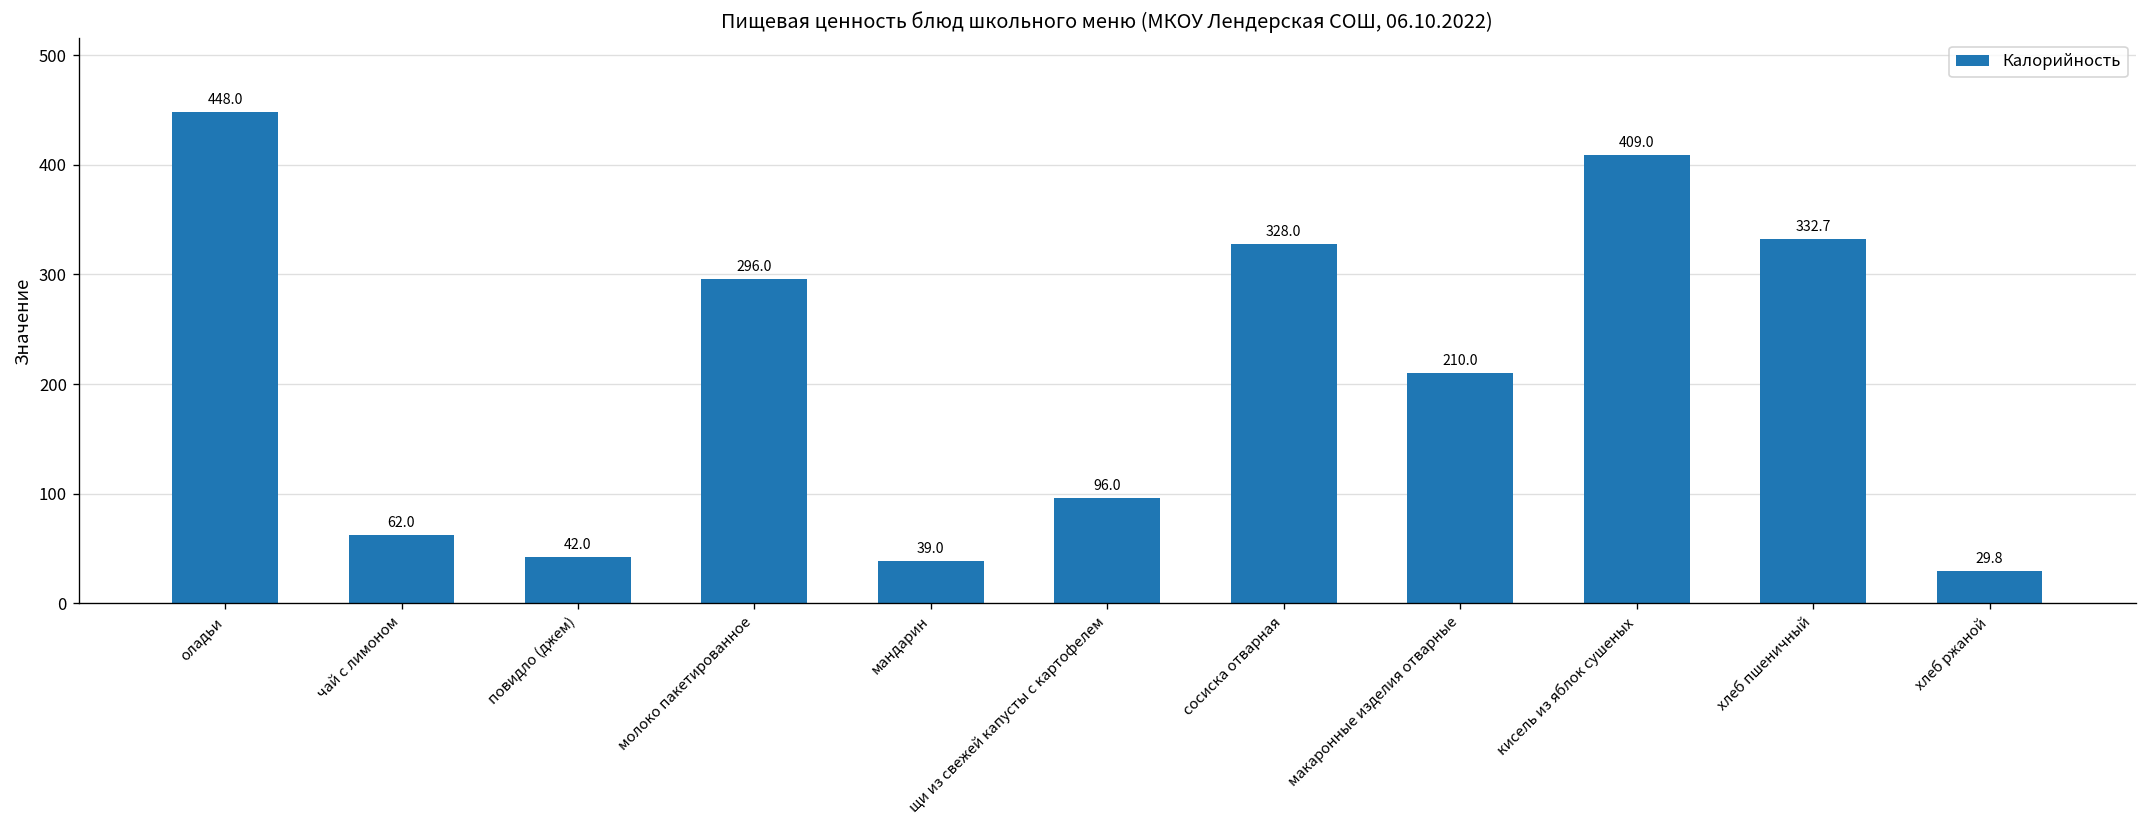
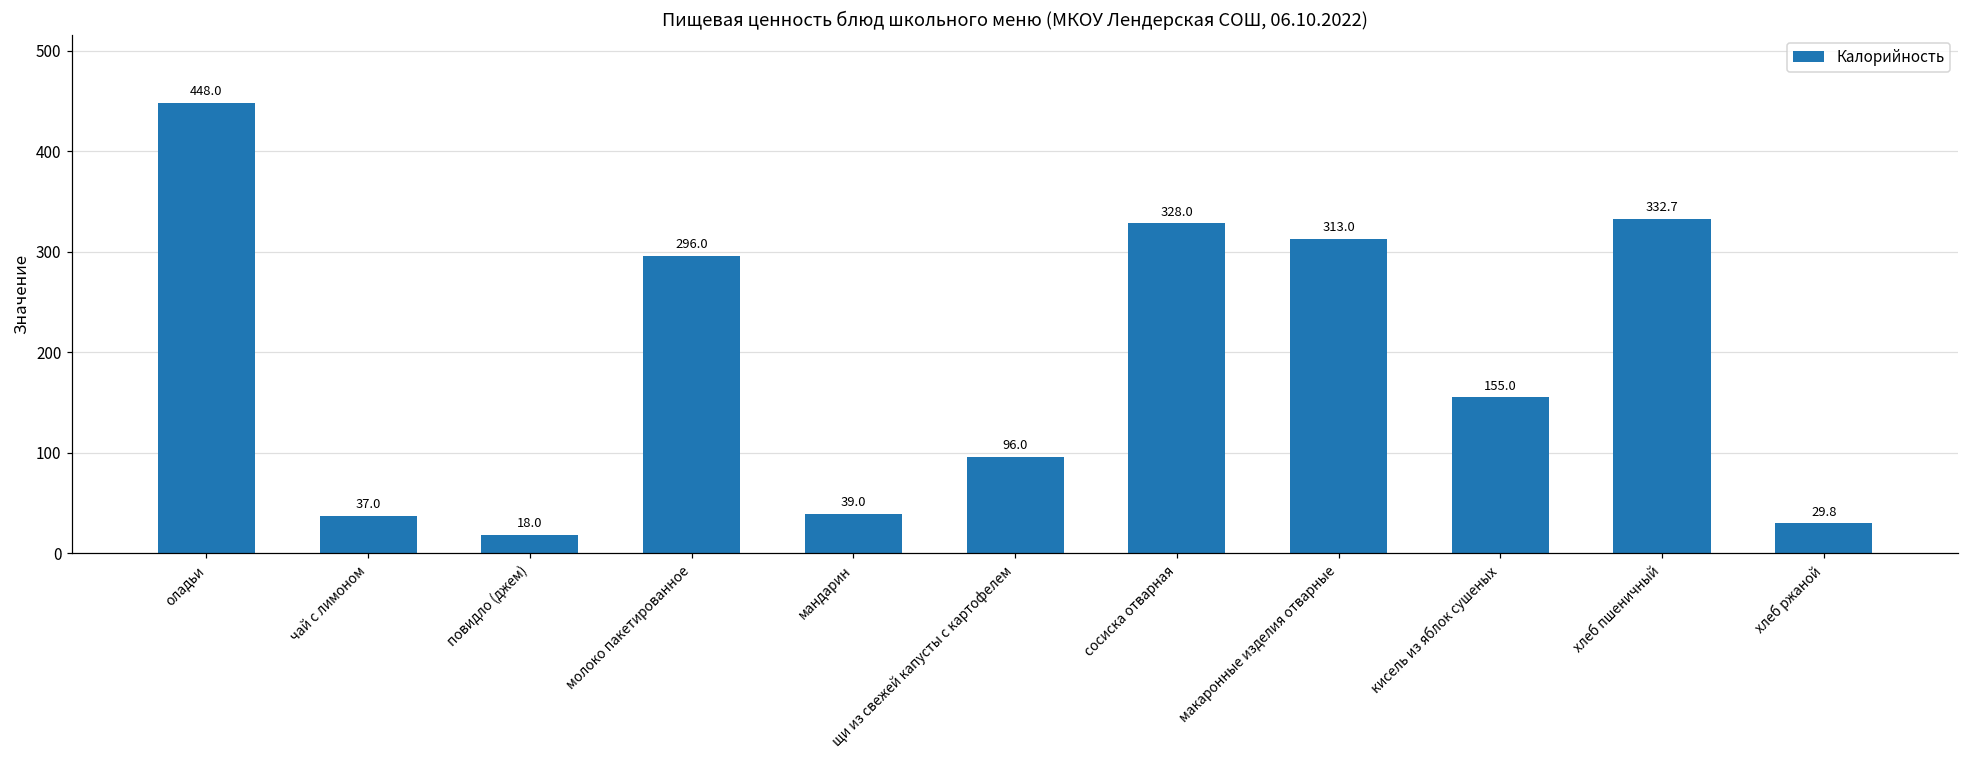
  {
    "оладьи": 448.0,
-   "чай с лимоном": 62.0,
-   "повидло (джем)": 42.0,
+   "чай с лимоном": 37.0,
+   "повидло (джем)": 18.0,
    "молоко пакетированное": 296.0,
    "мандарин": 39.0,
    "щи из свежей капусты с картофелем": 96.0,
    "сосиска отварная": 328.0,
-   "макаронные изделия отварные": 210.0,
-   "кисель из яблок сушеных": 409.0,
+   "макаронные изделия отварные": 313.0,
+   "кисель из яблок сушеных": 155.0,
    "хлеб пшеничный": 332.7,
    "хлеб ржаной": 29.8
  }
